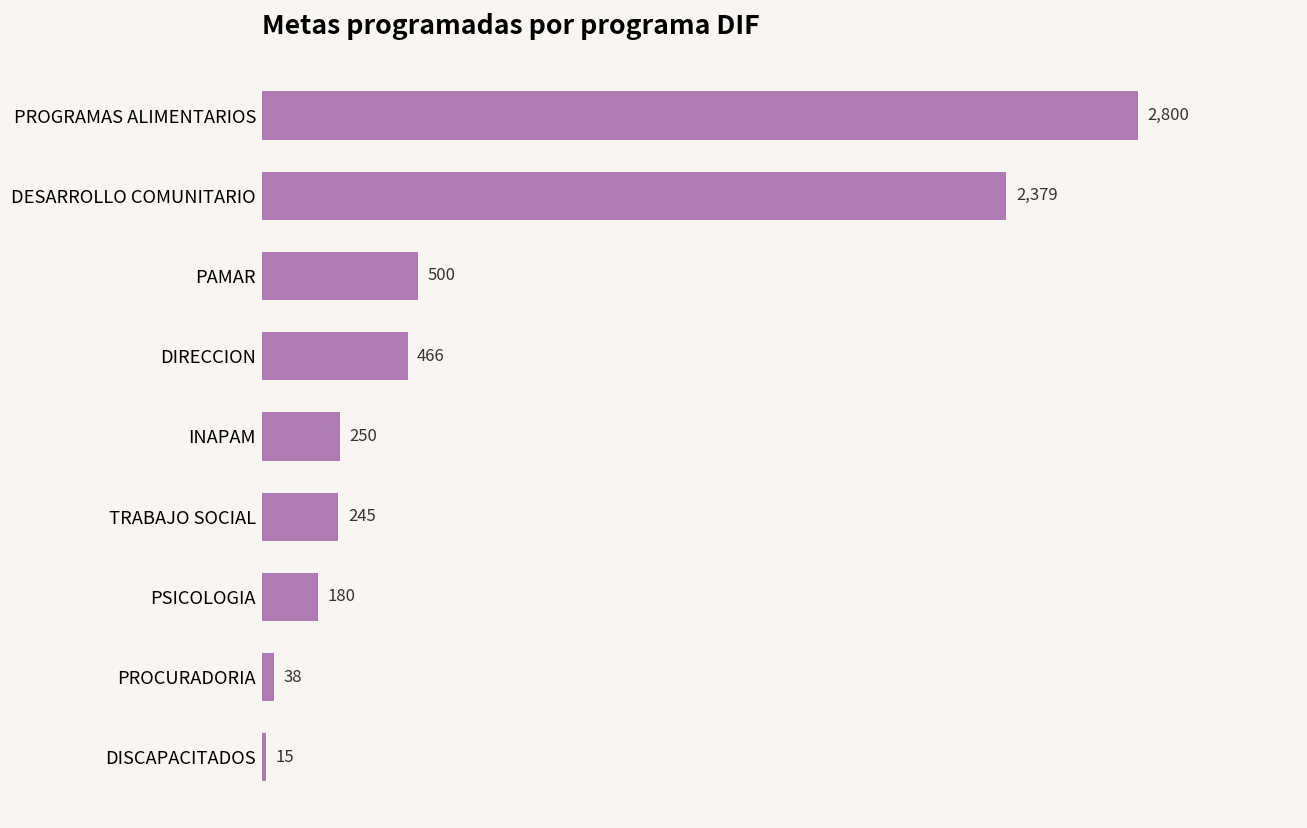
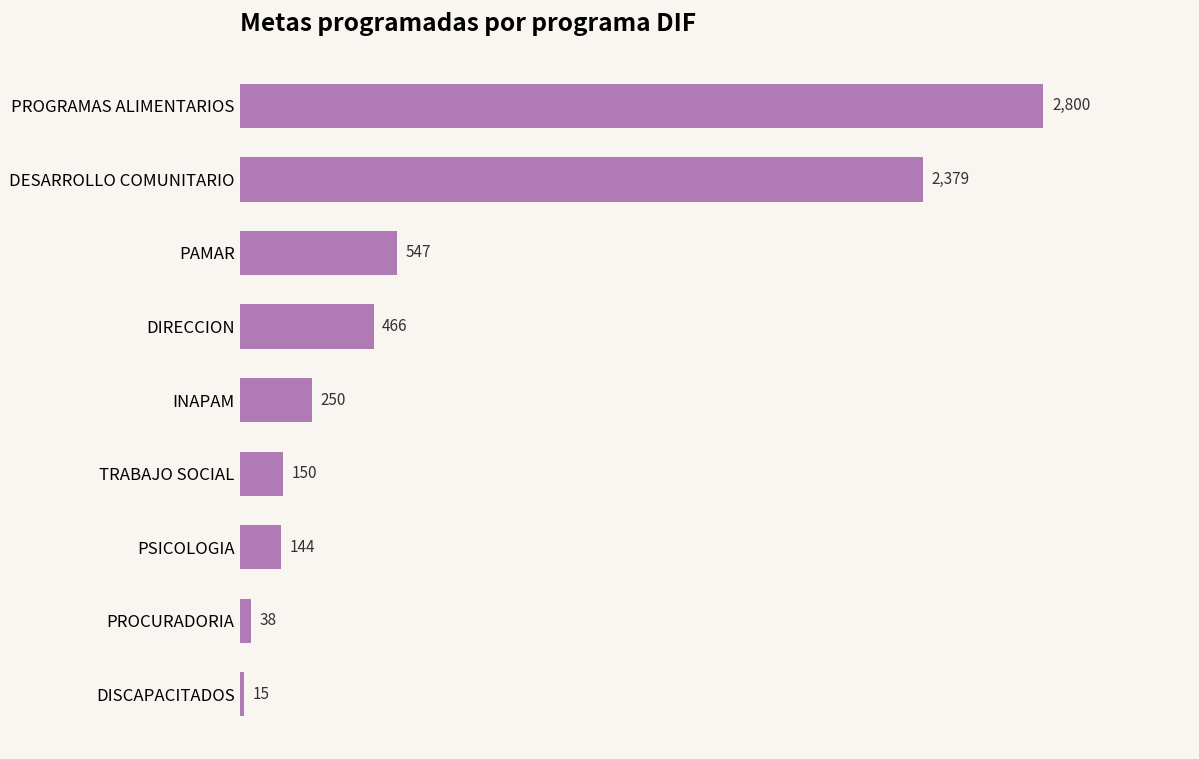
  {
    "PROGRAMAS ALIMENTARIOS": "2,800",
    "DESARROLLO COMUNITARIO": "2,379",
-   "PAMAR": "500",
+   "PAMAR": "547",
    "DIRECCION": "466",
    "INAPAM": "250",
-   "TRABAJO SOCIAL": "245",
-   "PSICOLOGIA": "180",
+   "TRABAJO SOCIAL": "150",
+   "PSICOLOGIA": "144",
    "PROCURADORIA": "38",
    "DISCAPACITADOS": "15"
  }
